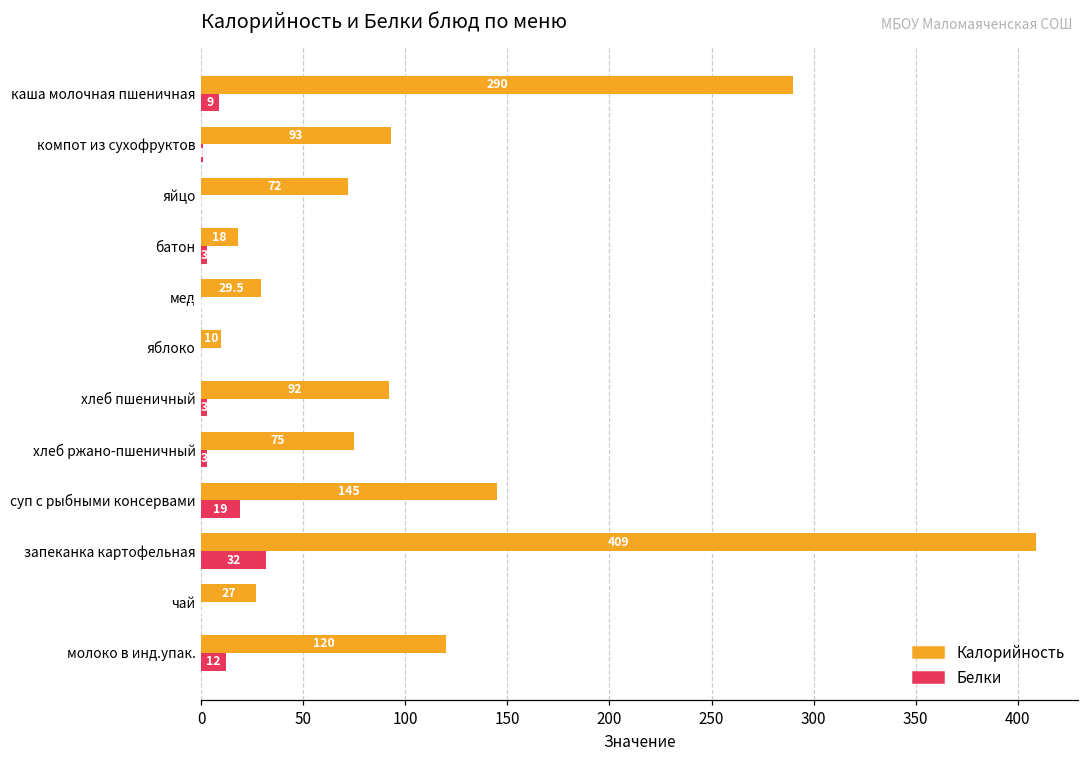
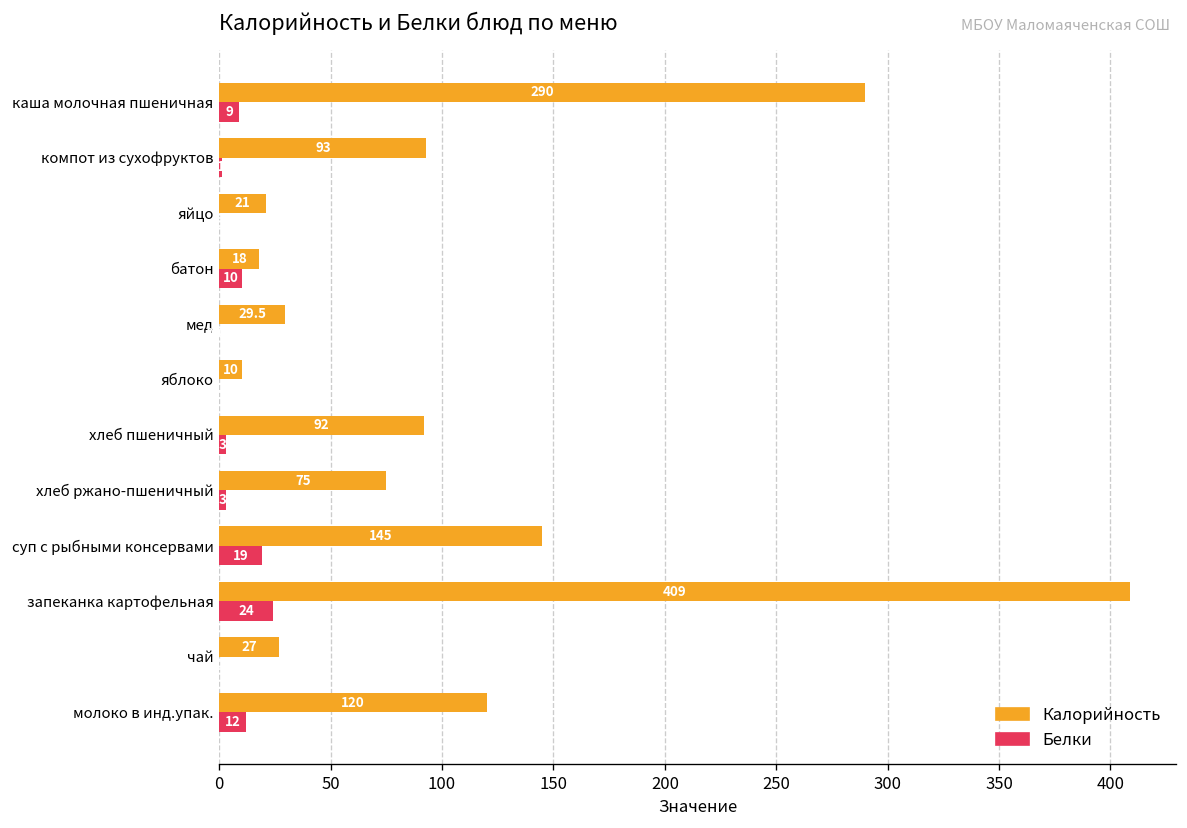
  {
    "Калорийность": {
      "каша молочная пшеничная": 290,
      "компот из сухофруктов": 93,
-     "яйцо": 72,
+     "яйцо": 21,
      "батон": 18,
      "мед": 29.5,
      "яблоко": 10,
      "хлеб пшеничный": 92,
      "хлеб ржано-пшеничный": 75,
      "суп с рыбными консервами": 145,
      "запеканка картофельная": 409,
      "чай": 27,
      "молоко в инд.упак.": 120
    },
    "Белки": {
      "каша молочная пшеничная": 9,
-     "батон": 3,
+     "батон": 10,
      "хлеб пшеничный": 3,
      "хлеб ржано-пшеничный": 3,
      "суп с рыбными консервами": 19,
-     "запеканка картофельная": 32,
+     "запеканка картофельная": 24,
      "молоко в инд.упак.": 12
    }
  }
